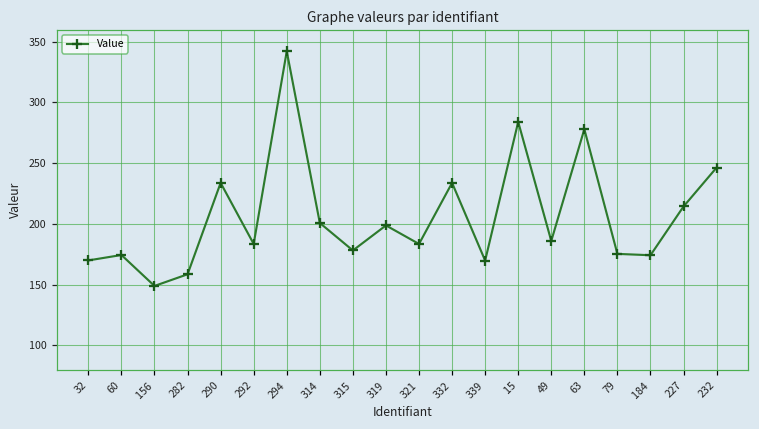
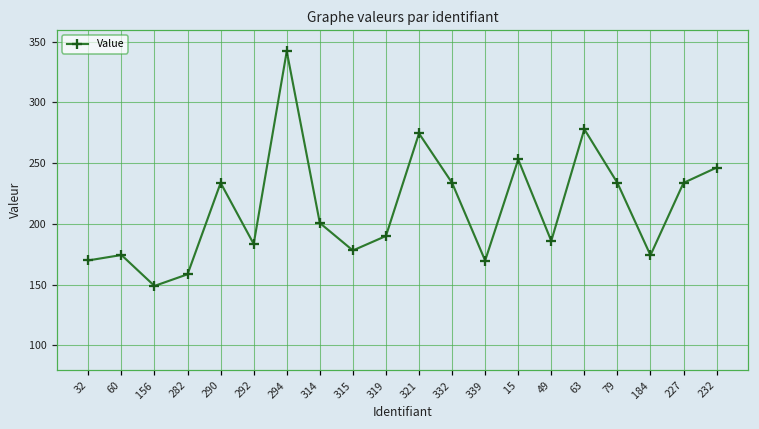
  {
    "32": 170,
    "60": 174,
    "156": 149,
    "282": 158,
    "290": 234,
    "292": 183,
    "294": 342,
    "314": 201,
    "315": 178,
-   "319": 199,
-   "321": 183,
+   "319": 190,
+   "321": 275,
    "332": 234,
    "339": 170,
-   "15": 284,
+   "15": 253,
    "49": 186,
    "63": 278,
-   "79": 175,
+   "79": 234,
    "184": 174,
-   "227": 214,
+   "227": 234,
    "232": 246
  }
